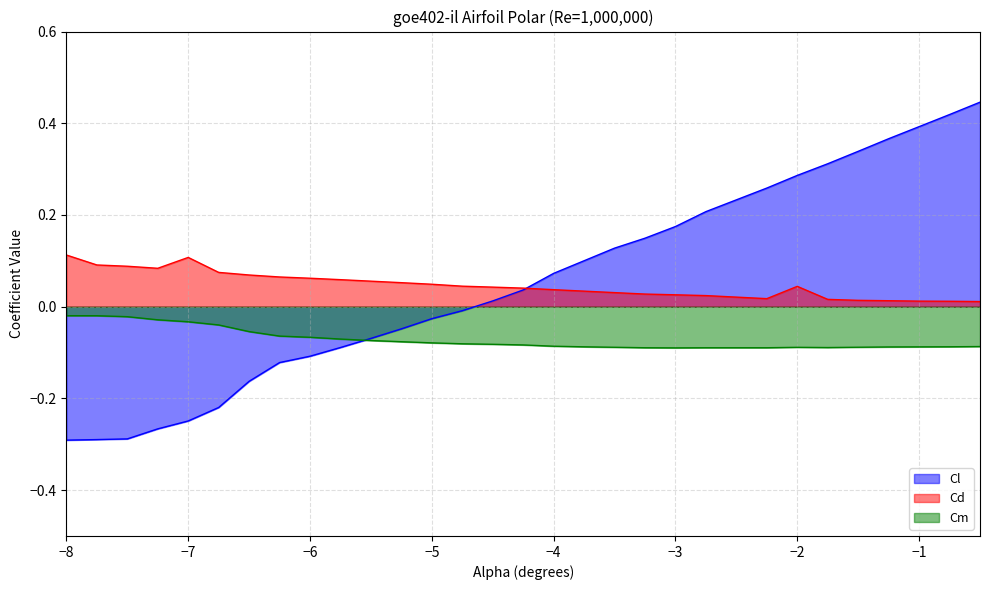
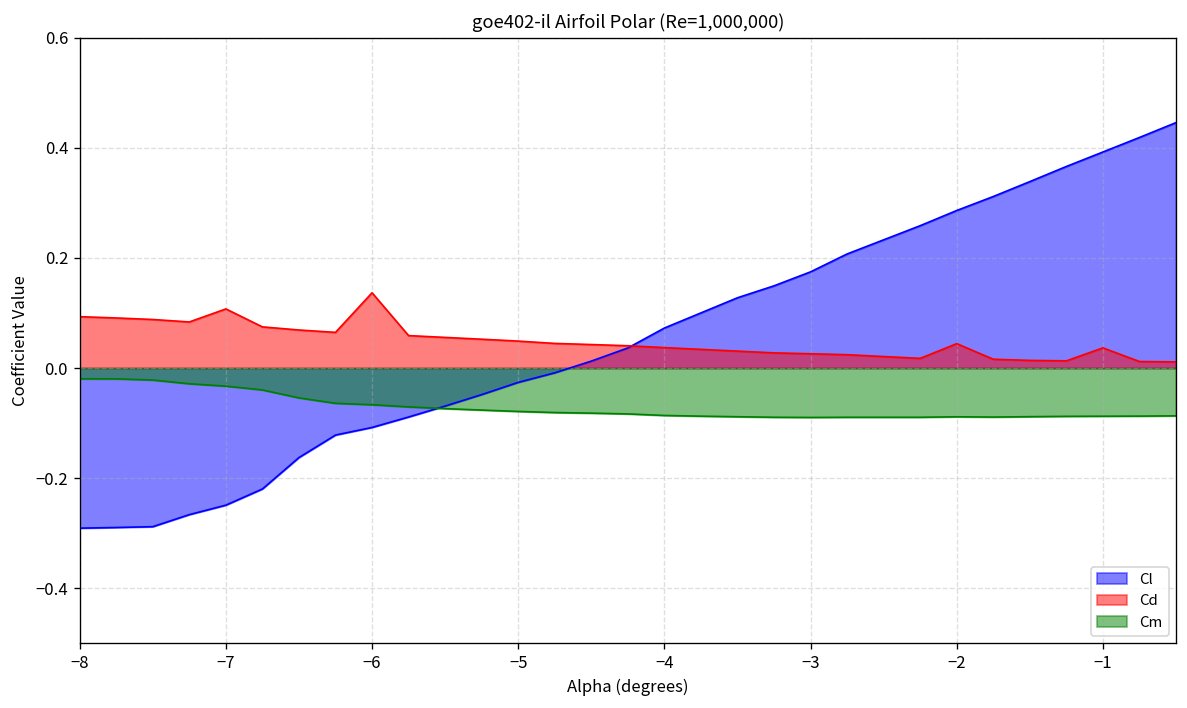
  {
    "Cd": {
-     "−8": 0.11,
+     "−8": 0.09,
      "−7": 0.11,
-     "−6": 0.06,
+     "−6": 0.14,
      "−5": 0.05,
      "−4": 0.04,
      "−3": 0.03,
      "−2": 0.04,
-     "−1": 0.01
+     "−1": 0.04
    }
  }
